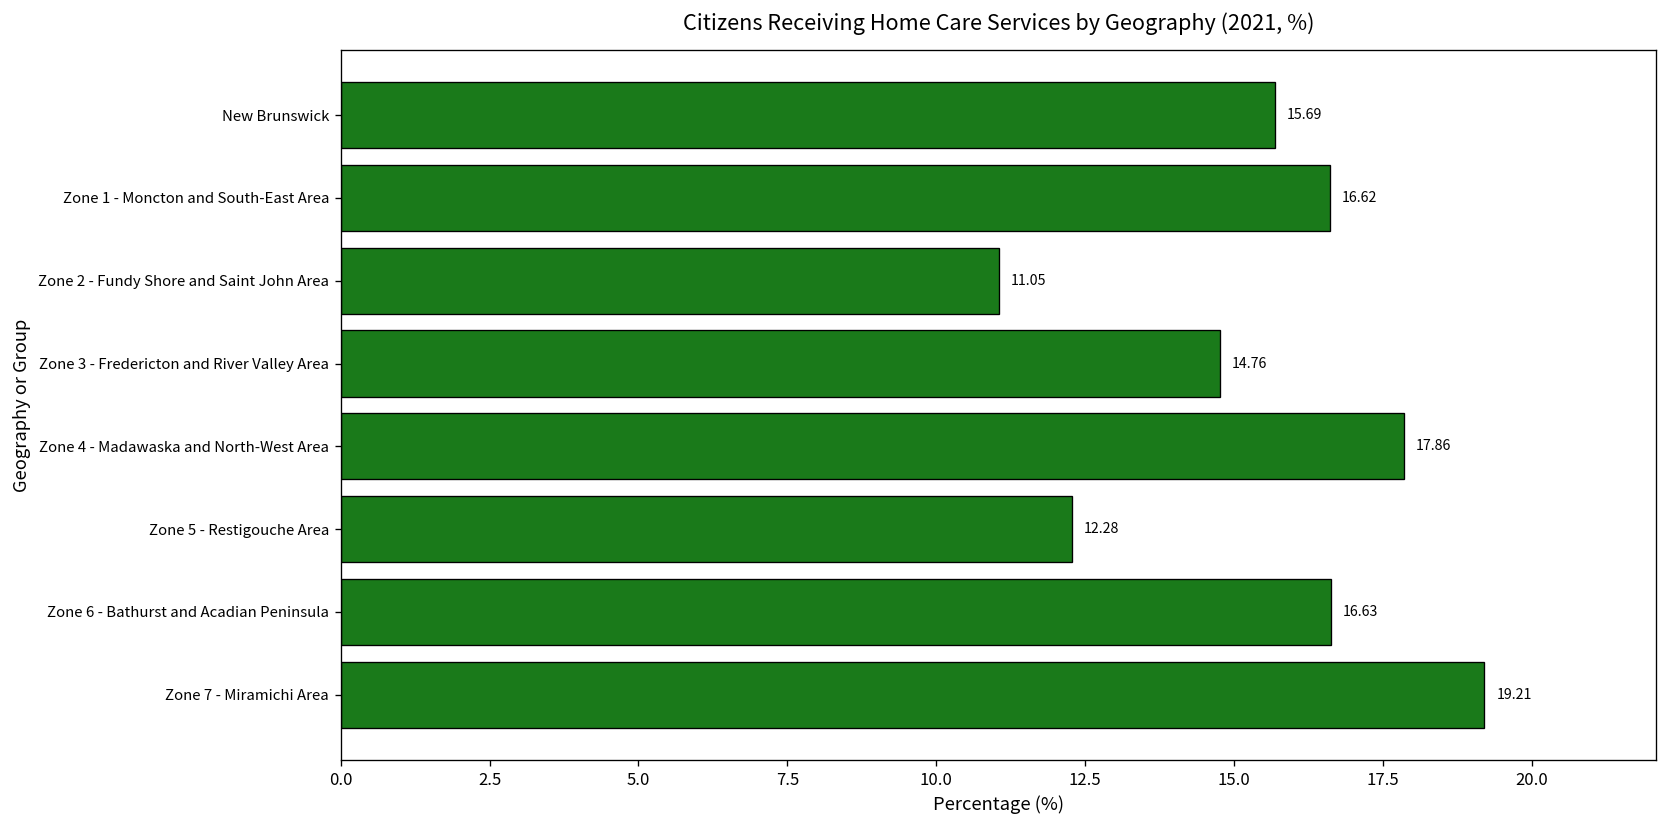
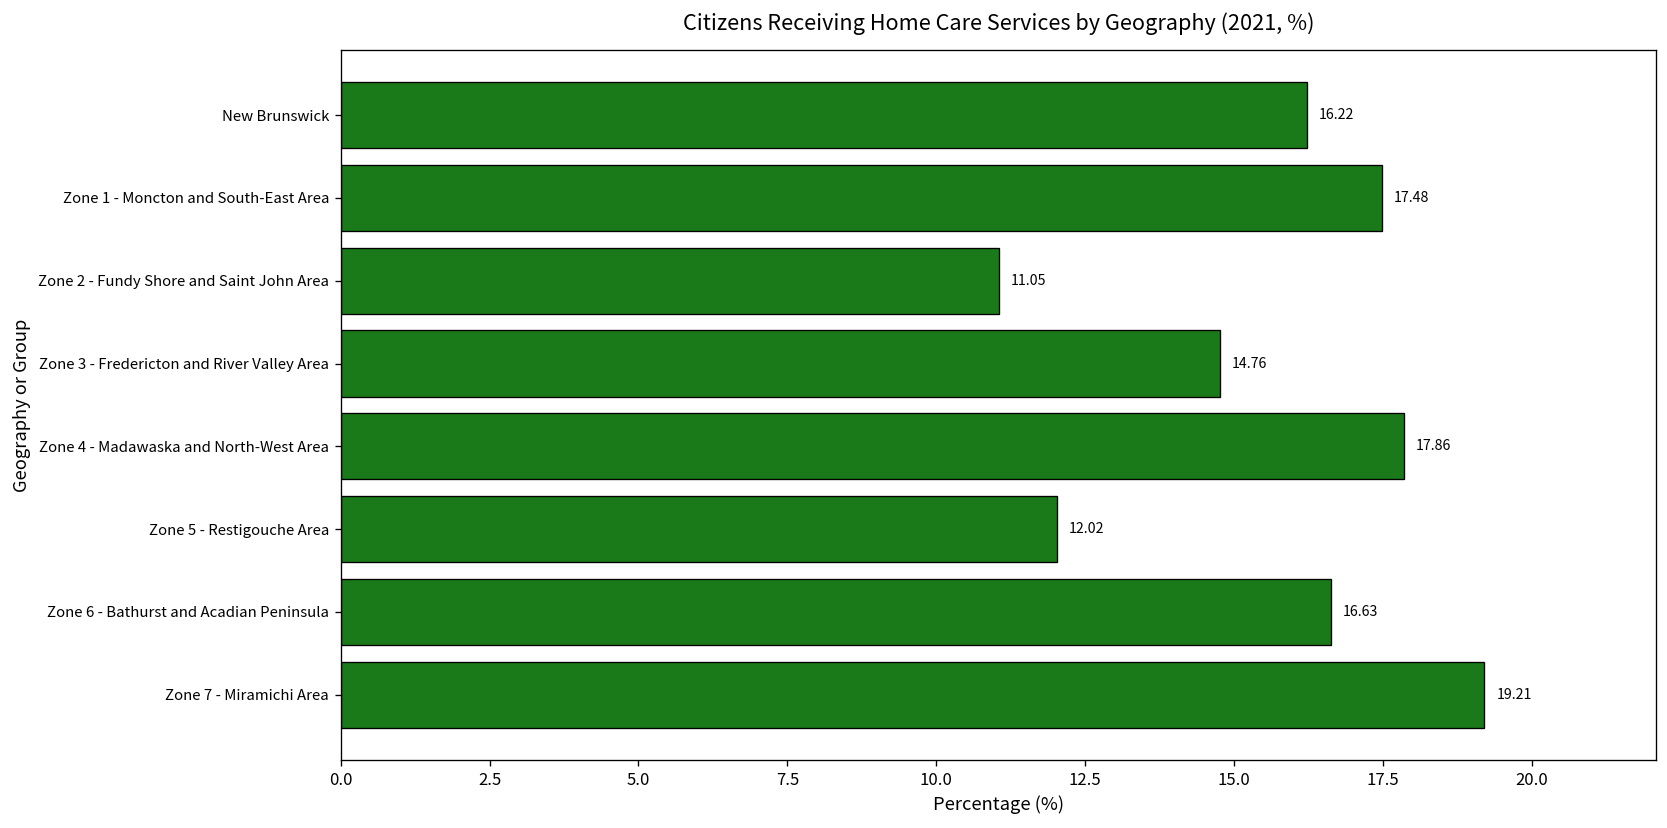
  {
-   "New Brunswick": 15.69,
-   "Zone 1 - Moncton and South-East Area": 16.62,
+   "New Brunswick": 16.22,
+   "Zone 1 - Moncton and South-East Area": 17.48,
    "Zone 2 - Fundy Shore and Saint John Area": 11.05,
    "Zone 3 - Fredericton and River Valley Area": 14.76,
    "Zone 4 - Madawaska and North-West Area": 17.86,
-   "Zone 5 - Restigouche Area": 12.28,
+   "Zone 5 - Restigouche Area": 12.02,
    "Zone 6 - Bathurst and Acadian Peninsula": 16.63,
    "Zone 7 - Miramichi Area": 19.21
  }
